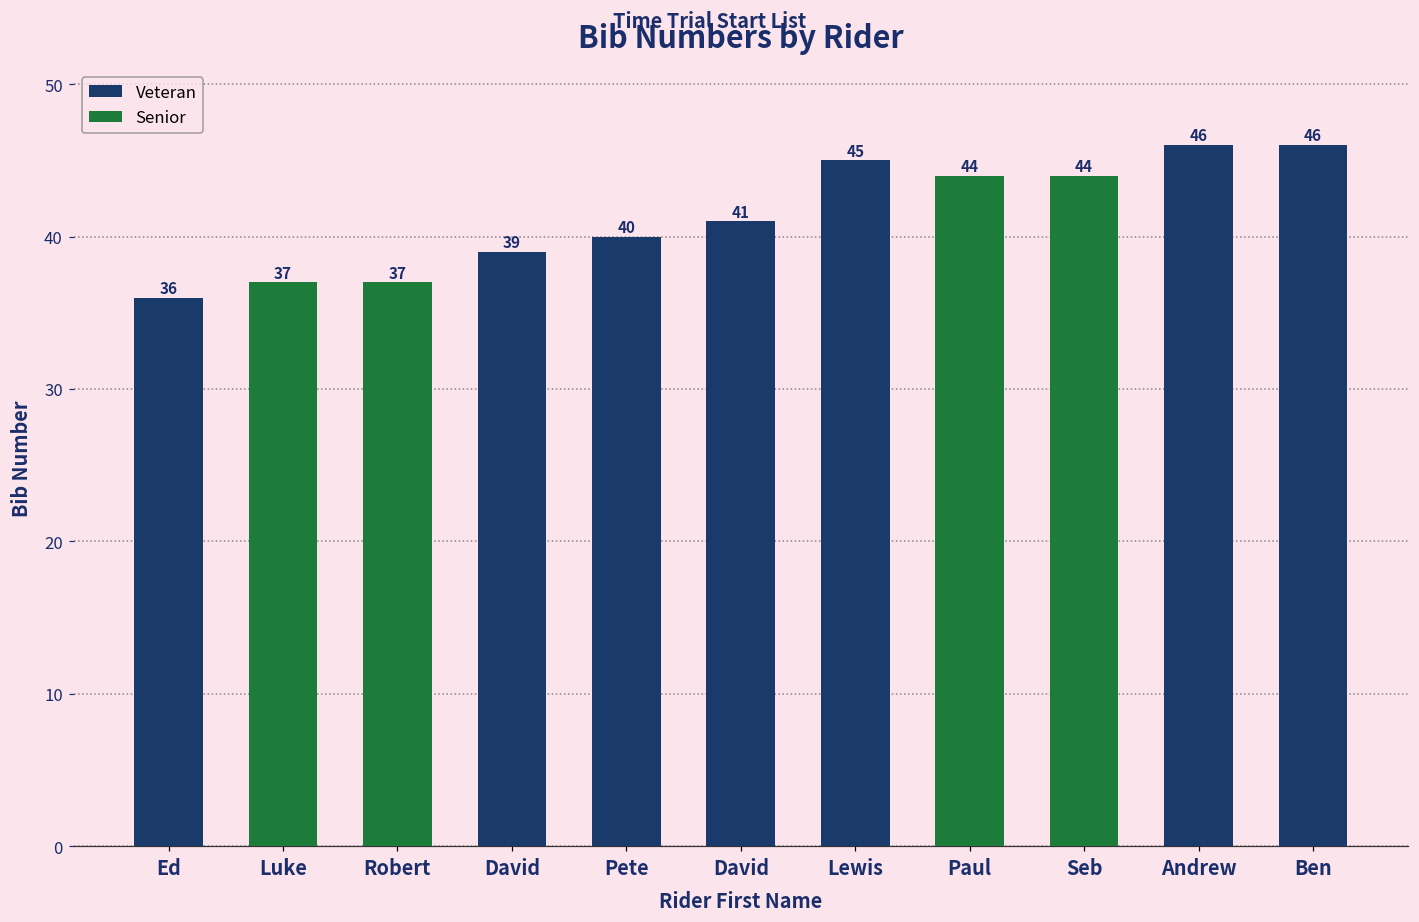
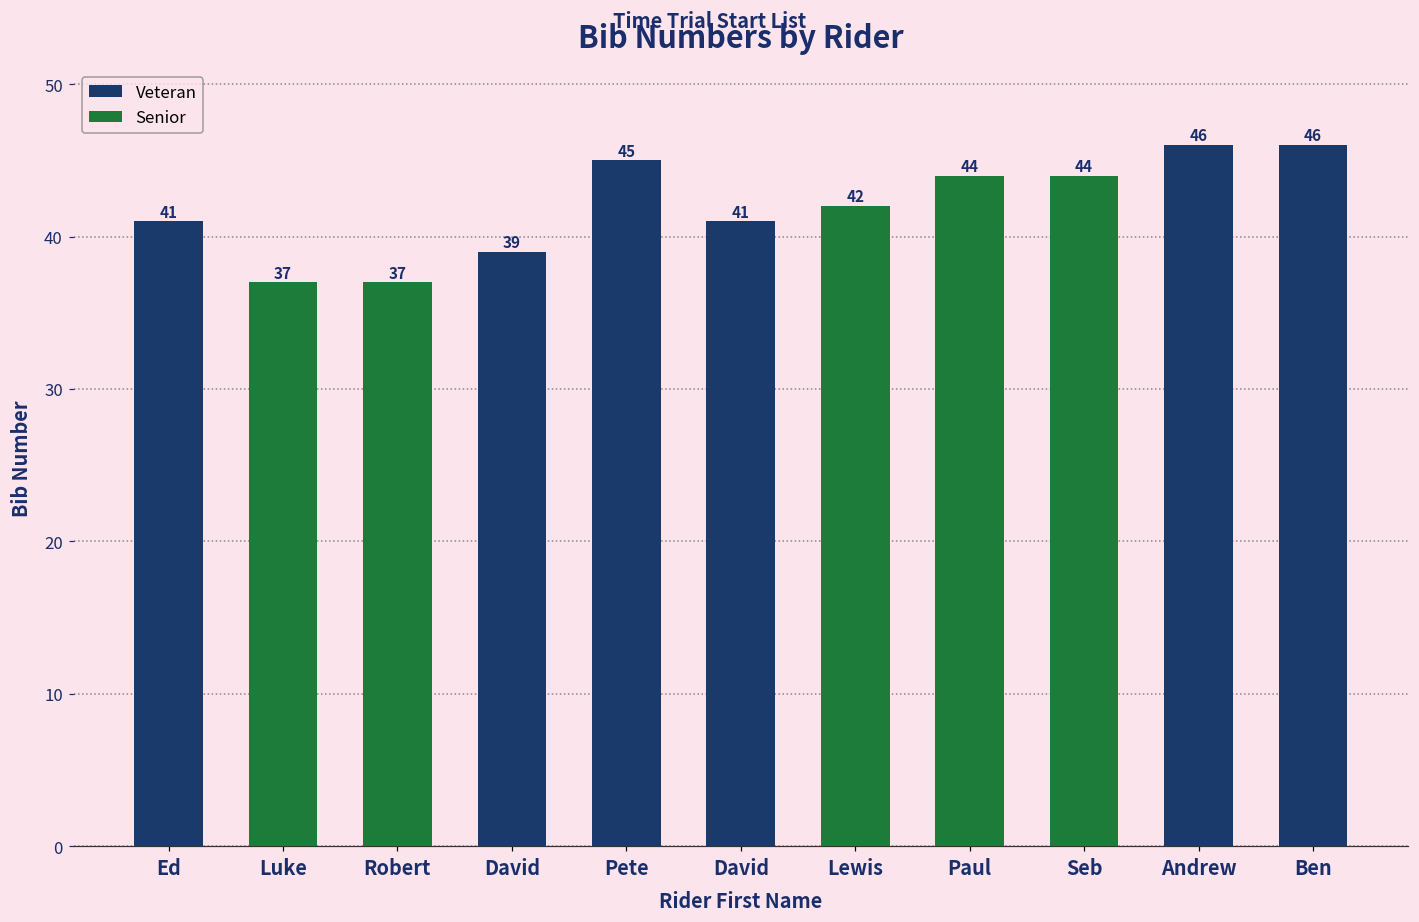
  {
-   "Ed": 36,
+   "Ed": 41,
    "Luke": 37,
    "Robert": 37,
-   "Pete": 40,
-   "Lewis": 45,
+   "Pete": 45,
+   "Lewis": 42,
    "Paul": 44,
    "Seb": 44,
    "Andrew": 46,
    "Ben": 46
  }
